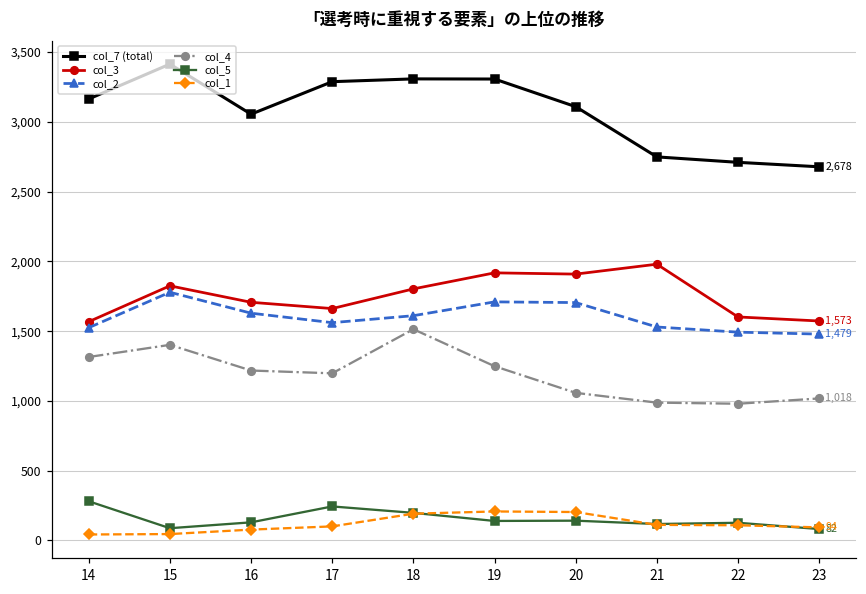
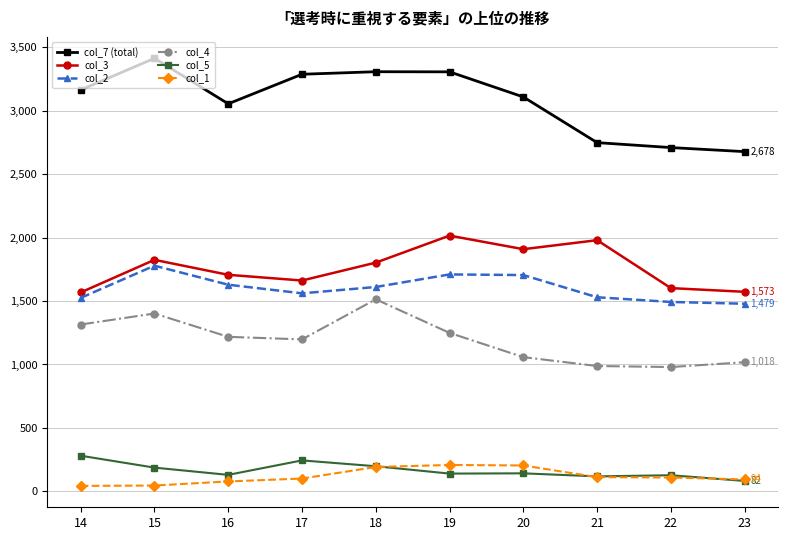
  {
    "col_7 (total)": {
      "23": "2,678"
    },
    "col_3": {
      "14": "1,570",
      "15": "1,830",
      "16": "1,710",
      "17": "1,660",
      "18": "1,800",
-     "19": "1,920",
+     "19": "2,020",
      "20": "1,910",
      "21": "1,980",
      "22": "1,600"
    },
    "col_2": {
      "23": "1,479"
    },
    "col_4": {
      "23": "1,018"
    },
    "col_5": {
      "14": "280",
-     "15": "90",
+     "15": "190",
      "16": "130",
      "17": "240",
      "19": "140",
      "20": "140"
    },
    "col_1": {
      "14": "40",
      "15": "50",
      "16": "80",
      "17": "100",
      "19": "210",
      "20": "200"
    }
  }
